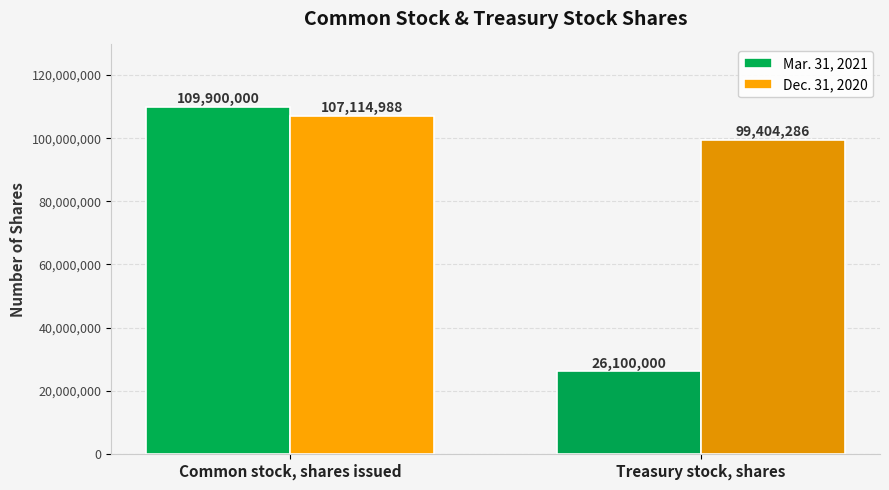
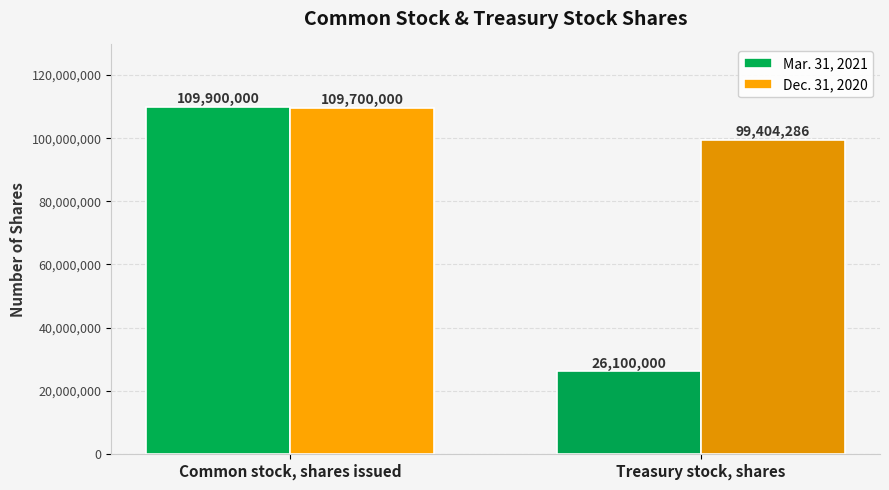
  {
    "Mar. 31, 2021": {
      "Common stock, shares issued": "109,900,000",
      "Treasury stock, shares": "26,100,000"
    },
    "Dec. 31, 2020": {
-     "Common stock, shares issued": "107,114,988",
+     "Common stock, shares issued": "109,700,000",
      "Treasury stock, shares": "99,404,286"
    }
  }
